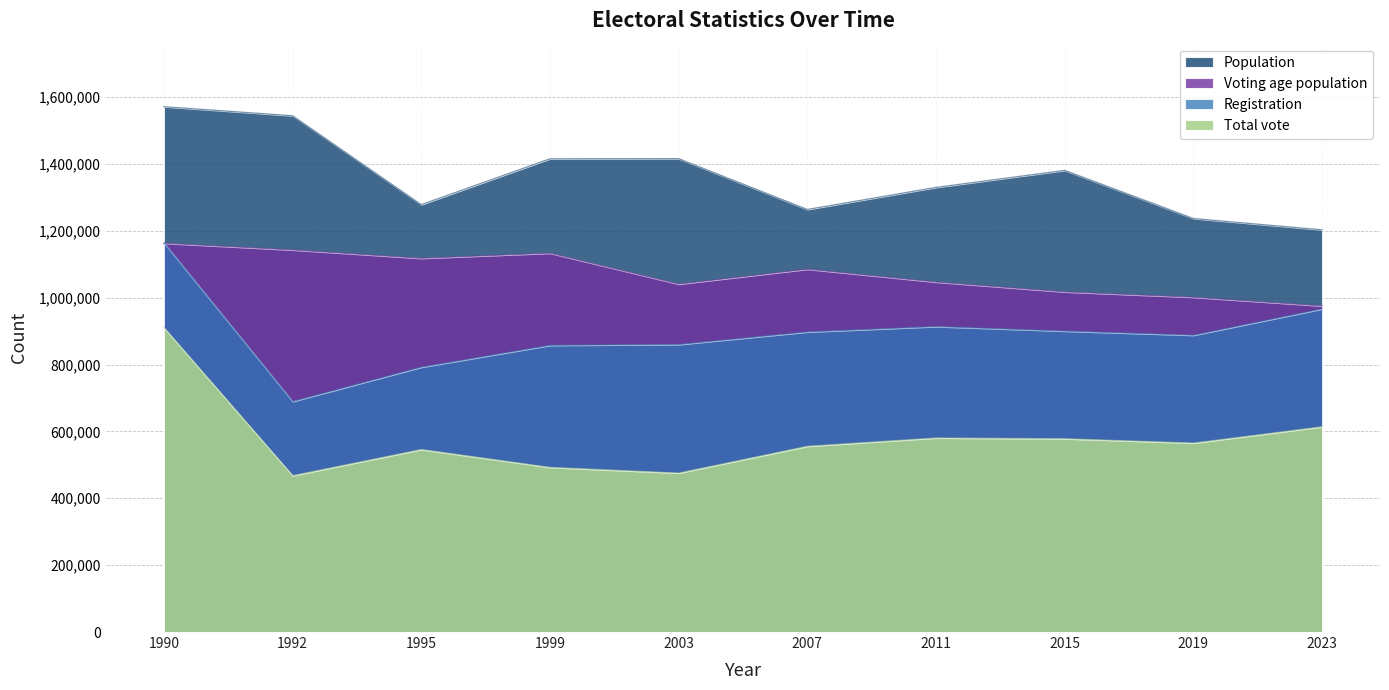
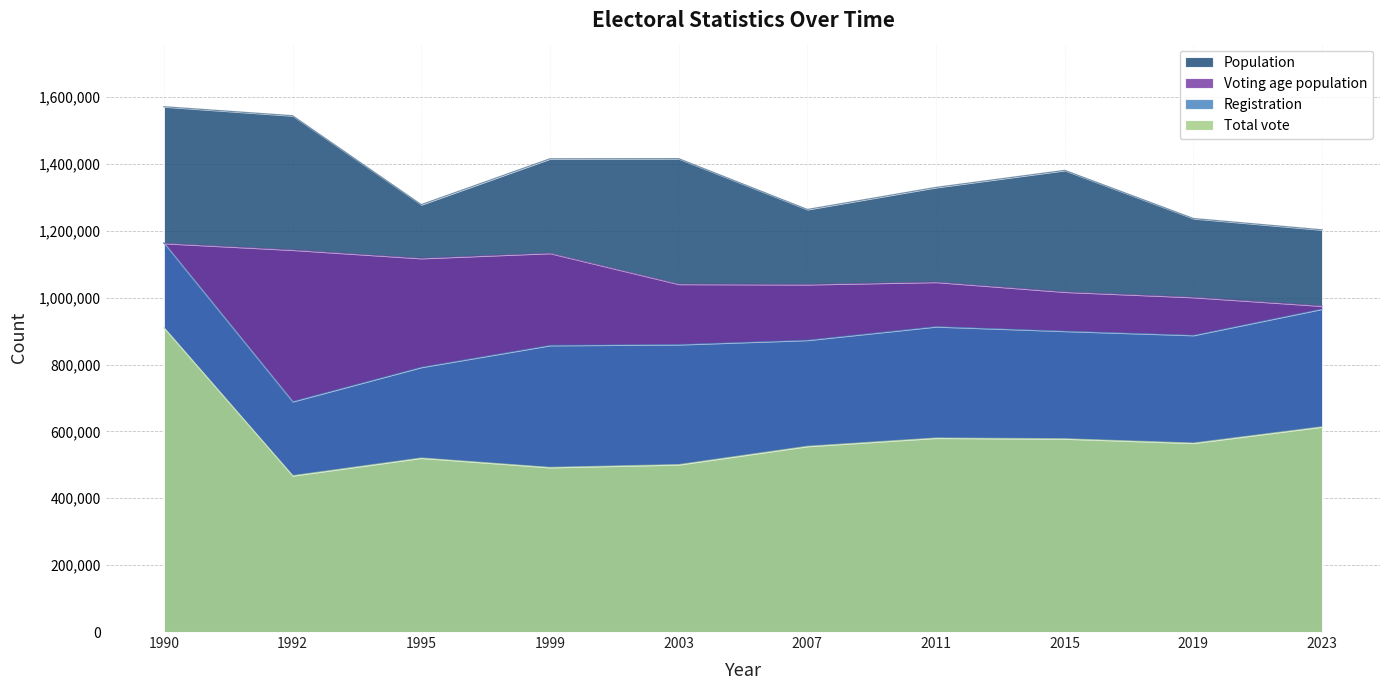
  {
    "Population": {
      "1990": "1,570,000",
      "1992": "1,540,000",
      "1995": "1,280,000",
      "1999": "1,420,000",
      "2003": "1,420,000",
      "2007": "1,260,000",
      "2011": "1,330,000",
      "2015": "1,380,000",
      "2019": "1,240,000",
      "2023": "1,200,000"
    },
    "Voting age population": {
      "1992": "1,140,000",
      "1995": "1,120,000",
      "1999": "1,130,000",
      "2003": "1,040,000",
-     "2007": "1,080,000",
+     "2007": "1,040,000",
      "2011": "1,050,000",
      "2015": "1,020,000",
      "2019": "1,000,000",
      "2023": "980,000"
    },
    "Registration": {
      "1992": "690,000",
      "1995": "790,000",
      "1999": "860,000",
      "2003": "860,000",
-     "2007": "900,000",
+     "2007": "870,000",
      "2011": "910,000",
      "2015": "900,000",
      "2019": "890,000",
      "2023": "970,000"
    },
    "Total vote": {
      "1990": "910,000",
      "1992": "470,000",
-     "1995": "550,000",
+     "1995": "520,000",
      "1999": "490,000",
-     "2003": "480,000",
+     "2003": "500,000",
      "2007": "560,000",
      "2011": "580,000",
      "2015": "580,000",
      "2019": "570,000",
      "2023": "610,000"
    }
  }
